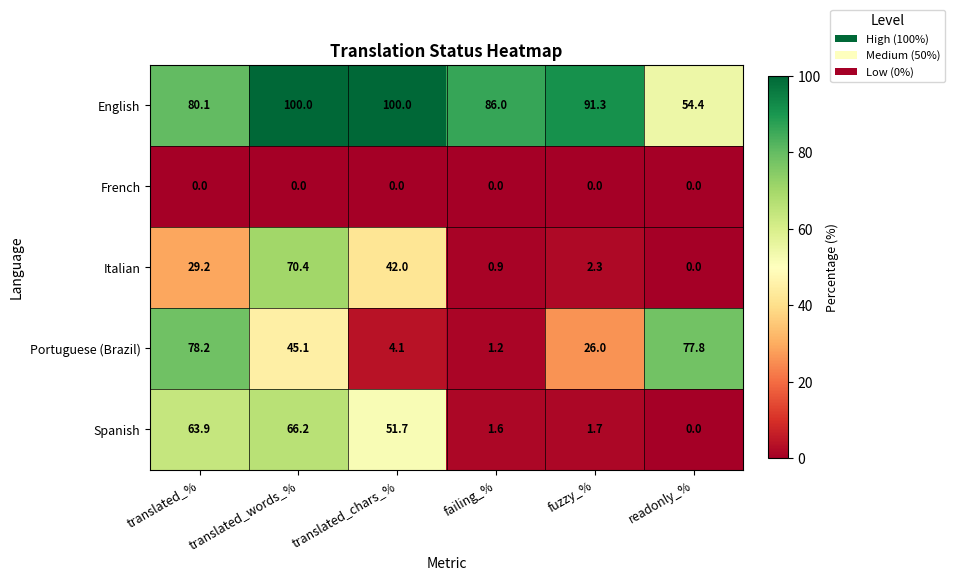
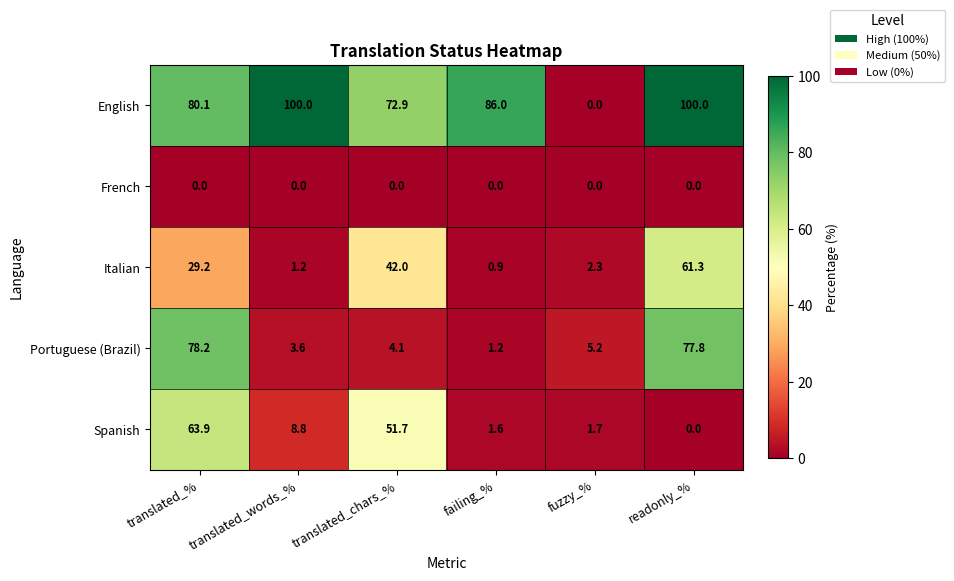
  {
    "English": {
      "translated_%": 80.1,
      "translated_words_%": 100.0,
-     "translated_chars_%": 100.0,
+     "translated_chars_%": 72.9,
      "failing_%": 86.0,
-     "fuzzy_%": 91.3,
-     "readonly_%": 54.4
+     "fuzzy_%": 0.0,
+     "readonly_%": 100.0
    },
    "French": {
      "translated_%": 0.0,
      "translated_words_%": 0.0,
      "translated_chars_%": 0.0,
      "failing_%": 0.0,
      "fuzzy_%": 0.0,
      "readonly_%": 0.0
    },
    "Italian": {
      "translated_%": 29.2,
-     "translated_words_%": 70.4,
+     "translated_words_%": 1.2,
      "translated_chars_%": 42.0,
      "failing_%": 0.9,
      "fuzzy_%": 2.3,
-     "readonly_%": 0.0
+     "readonly_%": 61.3
    },
    "Portuguese (Brazil)": {
      "translated_%": 78.2,
-     "translated_words_%": 45.1,
+     "translated_words_%": 3.6,
      "translated_chars_%": 4.1,
      "failing_%": 1.2,
-     "fuzzy_%": 26.0,
+     "fuzzy_%": 5.2,
      "readonly_%": 77.8
    },
    "Spanish": {
      "translated_%": 63.9,
-     "translated_words_%": 66.2,
+     "translated_words_%": 8.8,
      "translated_chars_%": 51.7,
      "failing_%": 1.6,
      "fuzzy_%": 1.7,
      "readonly_%": 0.0
    }
  }
